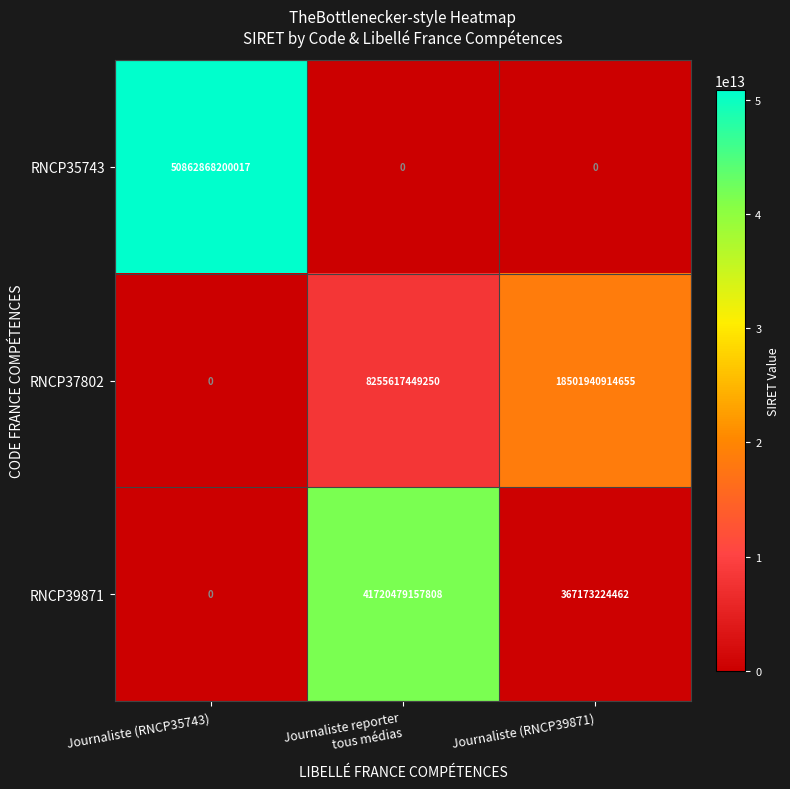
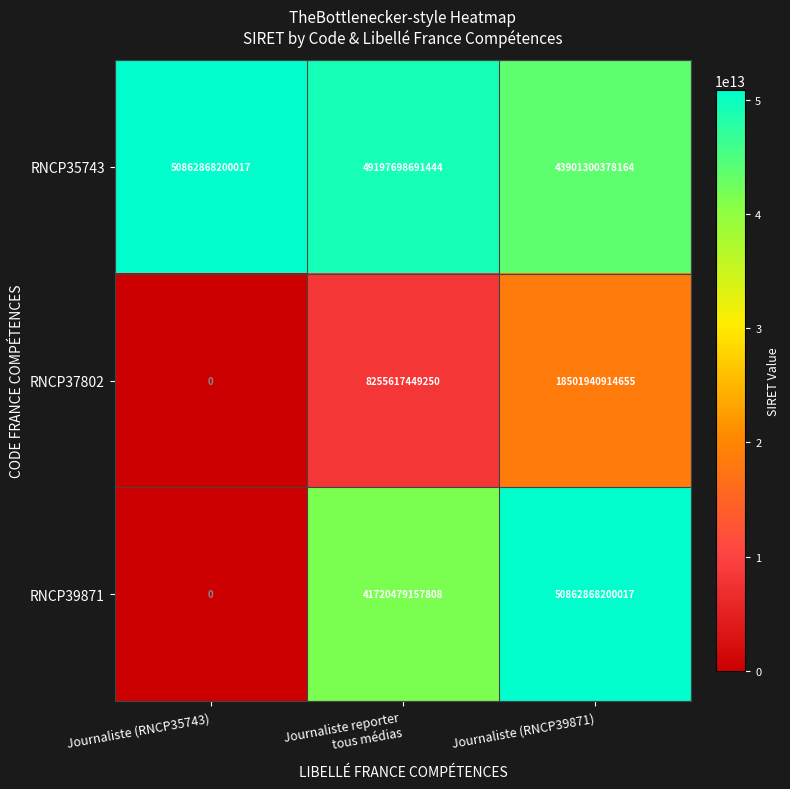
  {
    "RNCP35743": {
      "Journaliste (RNCP35743)": 50862868200017,
-     "Journaliste reporter tous médias": 0,
-     "Journaliste (RNCP39871)": 0
+     "Journaliste reporter tous médias": 49197698691444,
+     "Journaliste (RNCP39871)": 43901300378164
    },
    "RNCP37802": {
      "Journaliste (RNCP35743)": 0,
      "Journaliste reporter tous médias": 8255617449250,
      "Journaliste (RNCP39871)": 18501940914655
    },
    "RNCP39871": {
      "Journaliste (RNCP35743)": 0,
      "Journaliste reporter tous médias": 41720479157808,
-     "Journaliste (RNCP39871)": 367173224462
+     "Journaliste (RNCP39871)": 50862868200017
    }
  }
